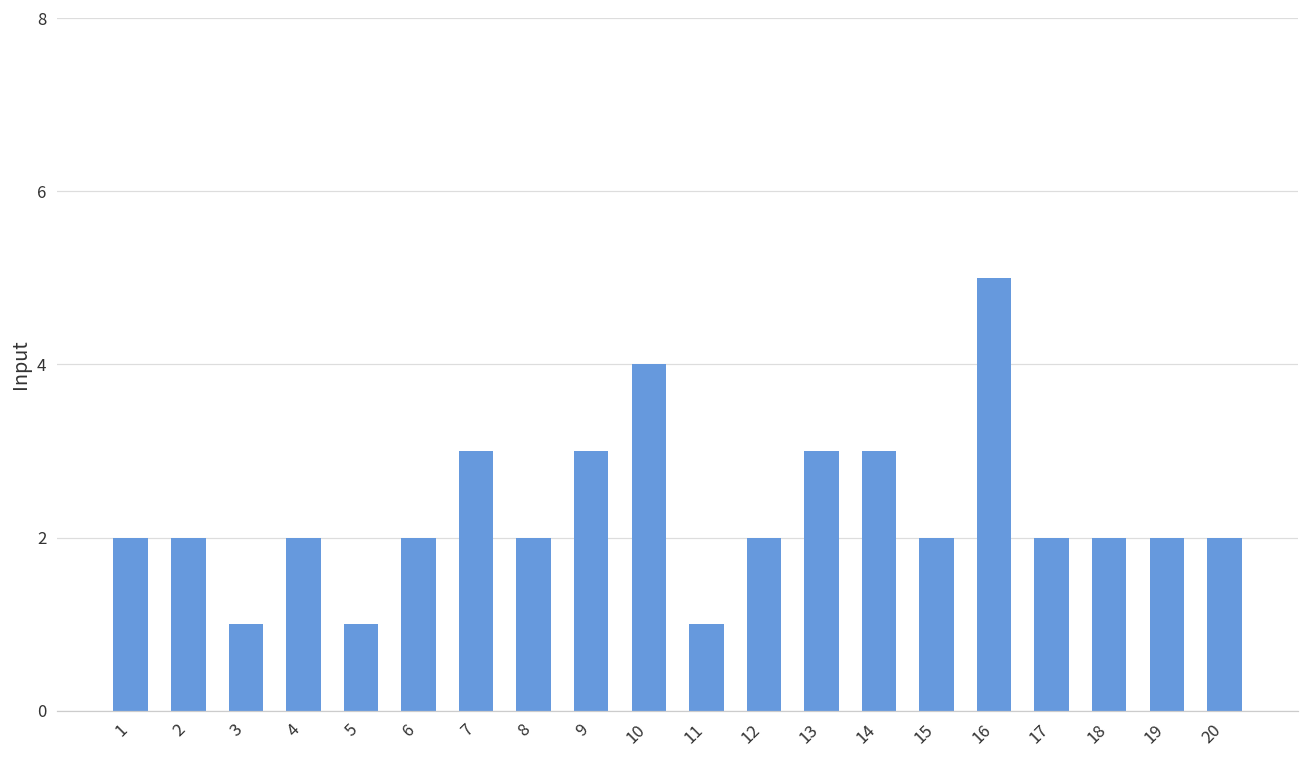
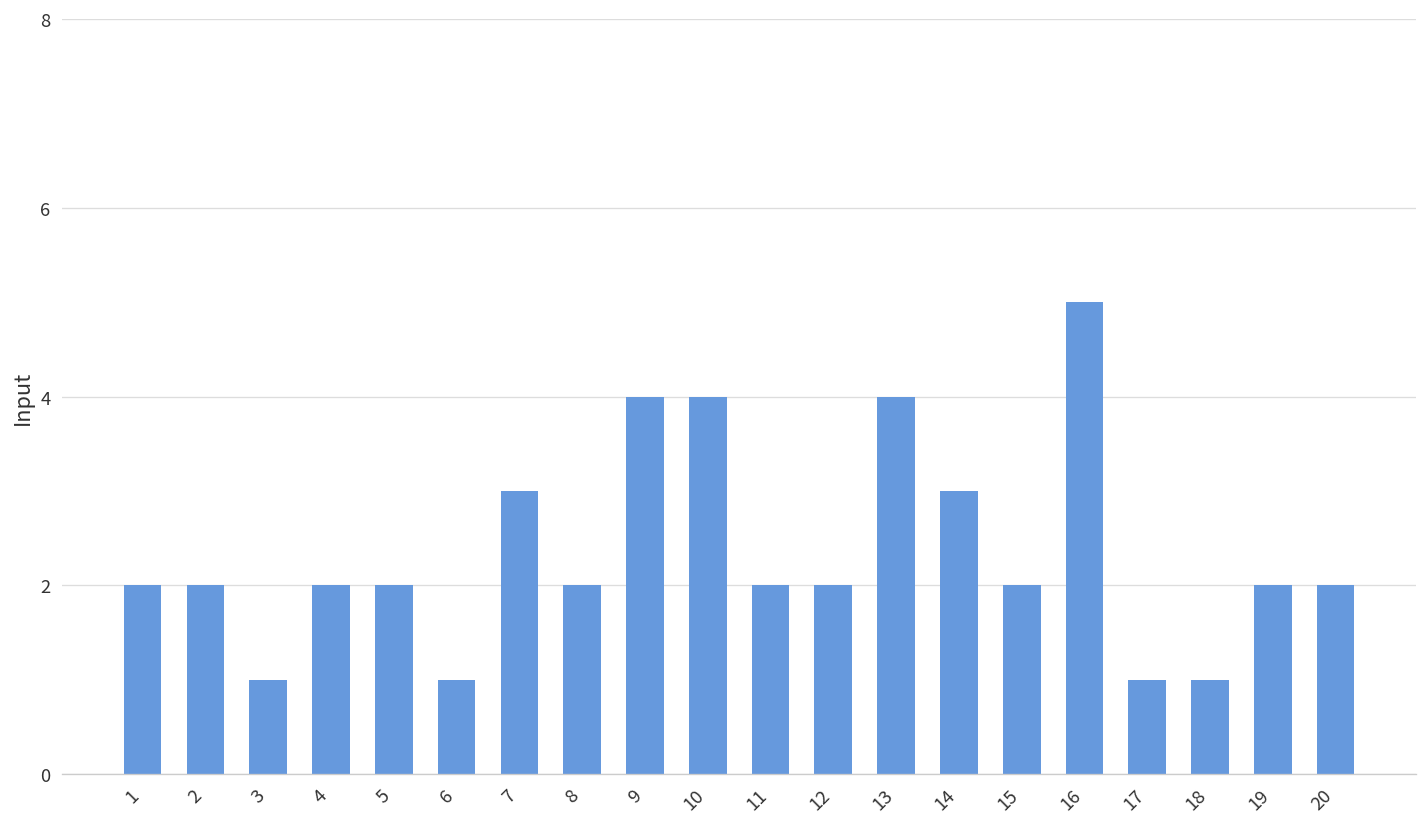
  {
    "1": 2,
    "2": 2,
    "3": 1,
    "4": 2,
-   "5": 1,
-   "6": 2,
+   "5": 2,
+   "6": 1,
    "7": 3,
    "8": 2,
-   "9": 3,
+   "9": 4,
    "10": 4,
-   "11": 1,
+   "11": 2,
    "12": 2,
-   "13": 3,
+   "13": 4,
    "14": 3,
    "15": 2,
    "16": 5,
-   "17": 2,
-   "18": 2,
+   "17": 1,
+   "18": 1,
    "19": 2,
    "20": 2
  }
